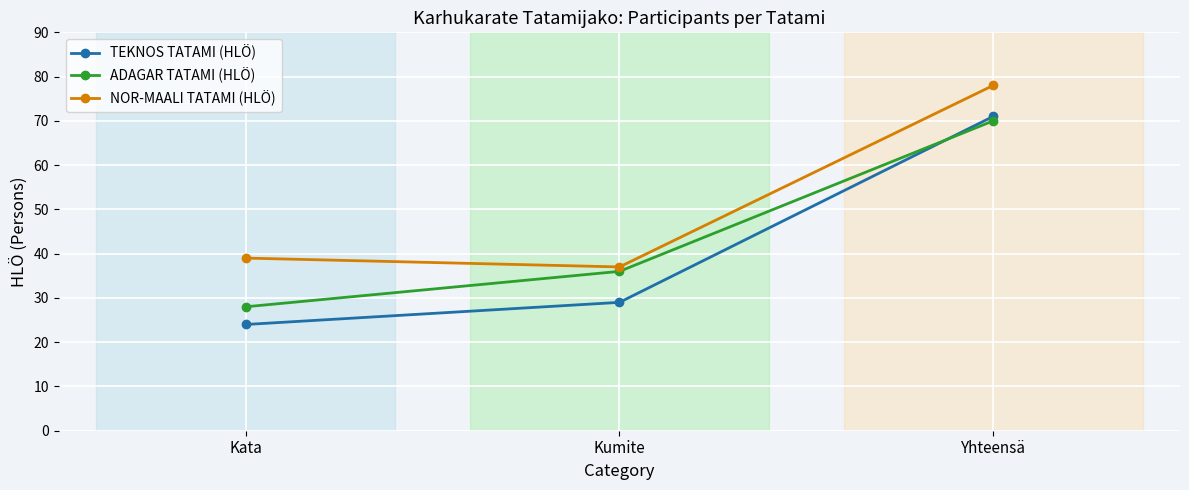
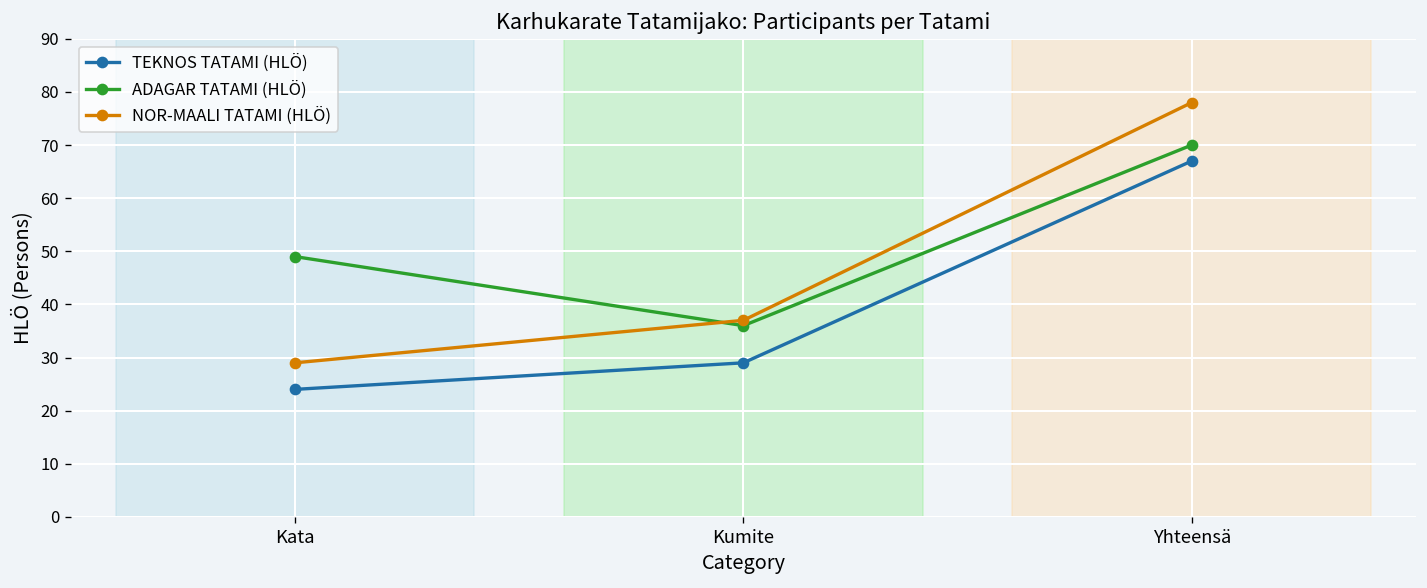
  {
    "TEKNOS TATAMI (HLÖ)": {
      "Kata": 24,
      "Kumite": 29,
-     "Yhteensä": 71
+     "Yhteensä": 67
    },
    "ADAGAR TATAMI (HLÖ)": {
-     "Kata": 28,
+     "Kata": 49,
      "Kumite": 36,
      "Yhteensä": 70
    },
    "NOR-MAALI TATAMI (HLÖ)": {
-     "Kata": 39,
+     "Kata": 29,
      "Kumite": 37,
      "Yhteensä": 78
    }
  }
